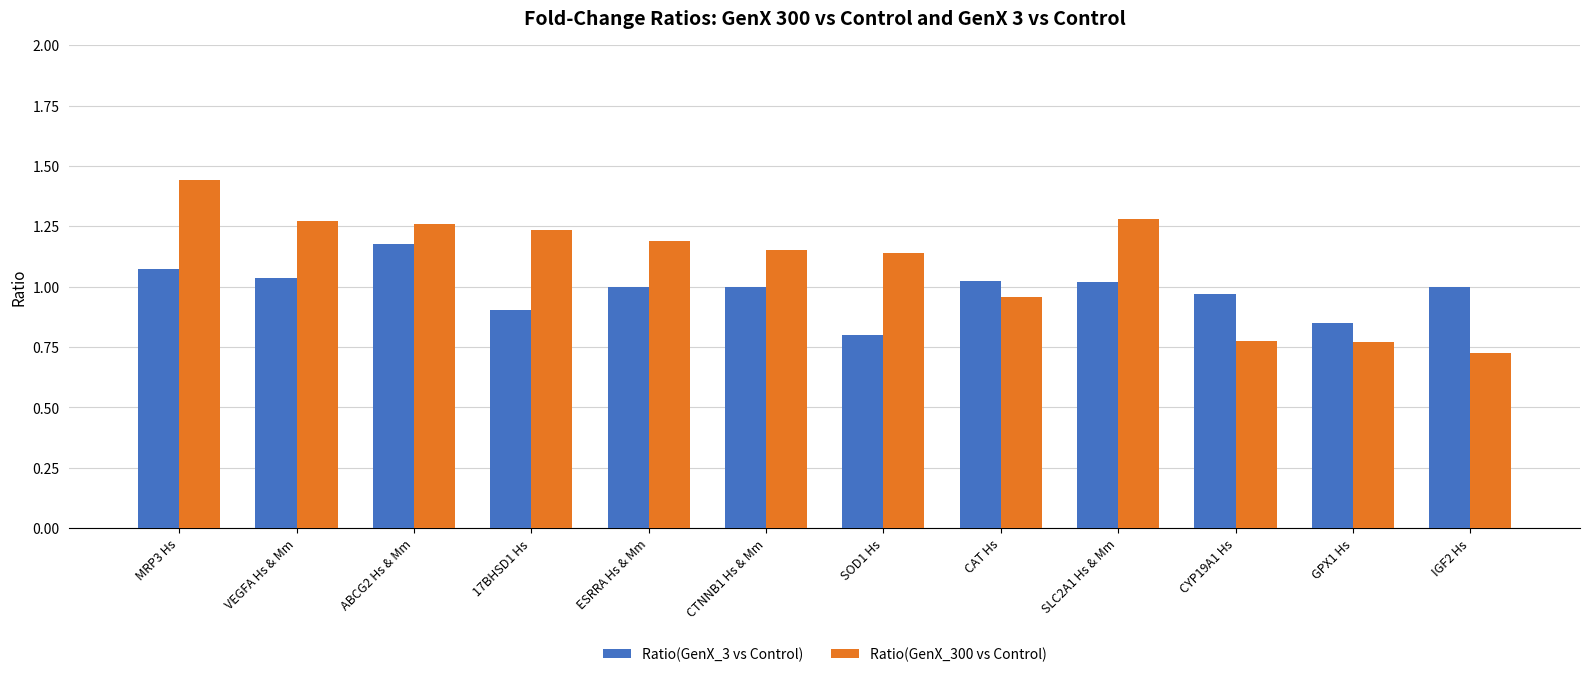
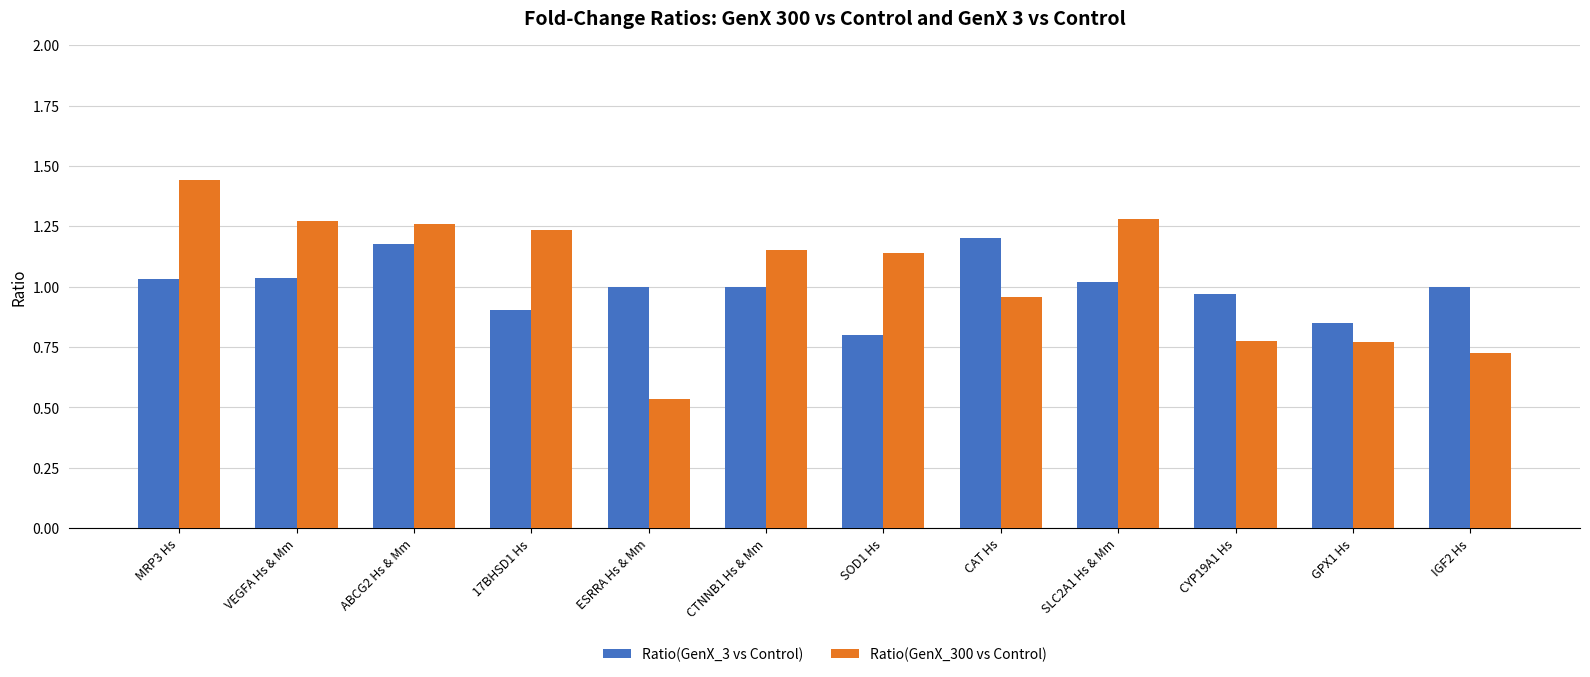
  {
    "Ratio(GenX_3 vs Control)": {
-     "MRP3 Hs": 1.07,
+     "MRP3 Hs": 1.03,
      "VEGFA Hs & Mm": 1.04,
      "ABCG2 Hs & Mm": 1.18,
      "17BHSD1 Hs": 0.90,
      "ESRRA Hs & Mm": 1.00,
      "CTNNB1 Hs & Mm": 1.00,
      "SOD1 Hs": 0.80,
-     "CAT Hs": 1.02,
+     "CAT Hs": 1.20,
      "SLC2A1 Hs & Mm": 1.02,
      "CYP19A1 Hs": 0.97,
      "GPX1 Hs": 0.85,
      "IGF2 Hs": 1.00
    },
    "Ratio(GenX_300 vs Control)": {
      "MRP3 Hs": 1.44,
      "VEGFA Hs & Mm": 1.27,
      "ABCG2 Hs & Mm": 1.26,
      "17BHSD1 Hs": 1.23,
-     "ESRRA Hs & Mm": 1.19,
+     "ESRRA Hs & Mm": 0.53,
      "CTNNB1 Hs & Mm": 1.15,
      "SOD1 Hs": 1.14,
      "CAT Hs": 0.96,
      "SLC2A1 Hs & Mm": 1.28,
      "CYP19A1 Hs": 0.78,
      "GPX1 Hs": 0.77,
      "IGF2 Hs": 0.72
    }
  }
